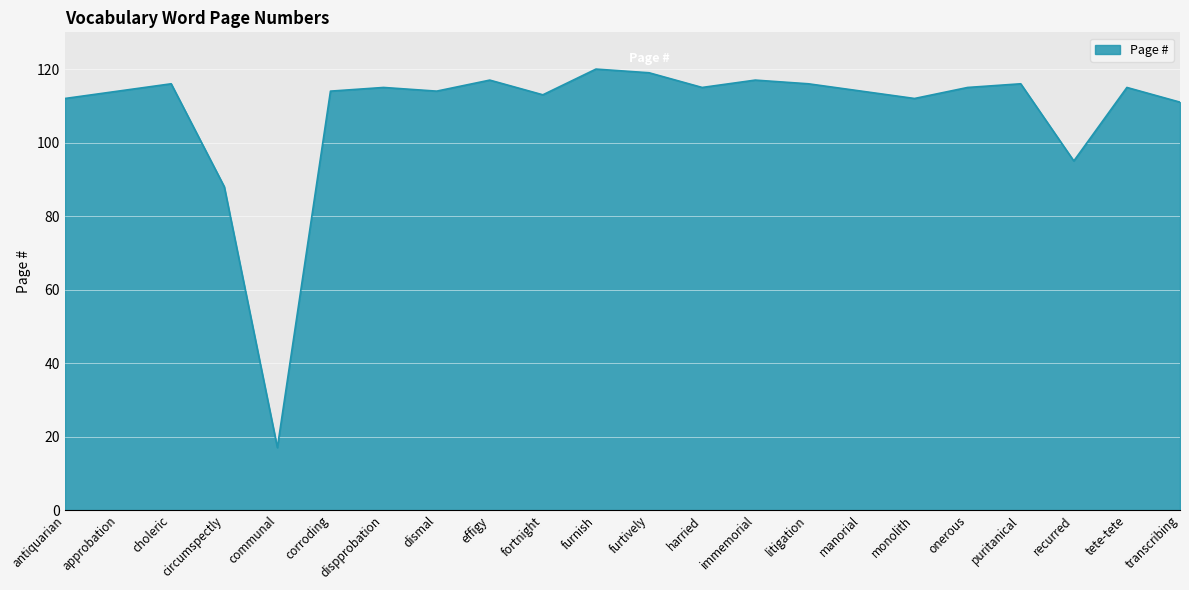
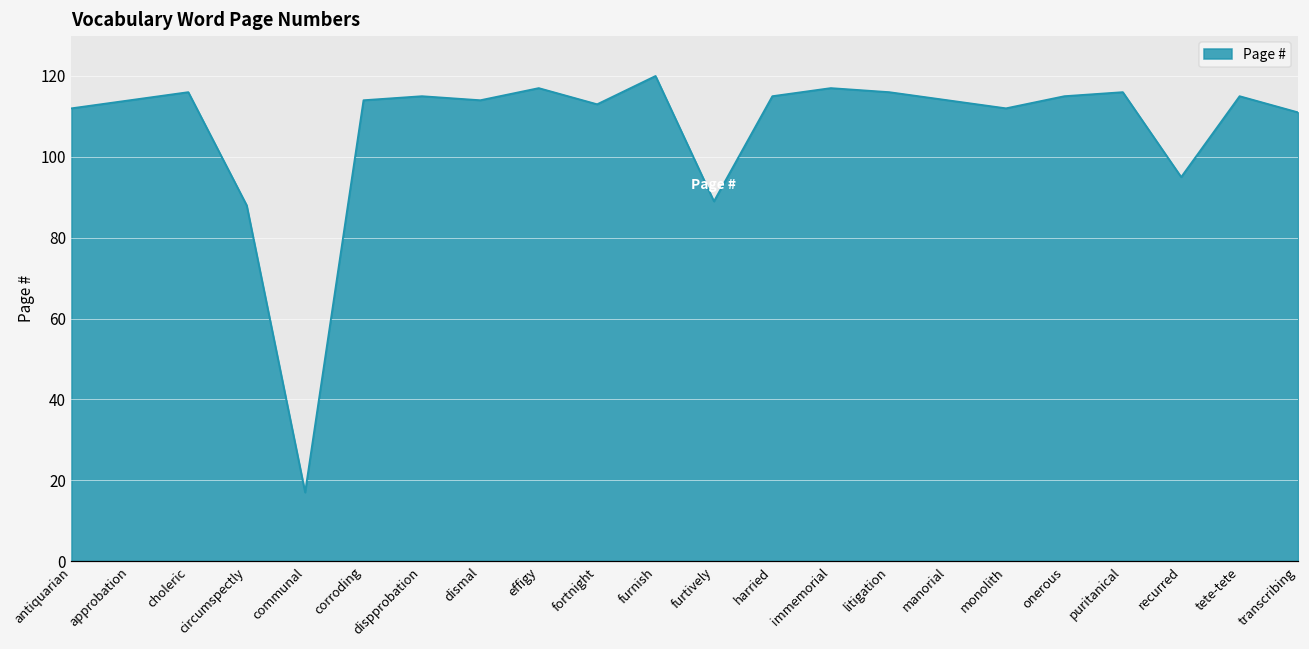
  {
    "antiquarian": 112,
    "approbation": 114,
    "choleric": 116,
    "circumspectly": 88,
    "communal": 17,
    "corroding": 114,
    "dispprobation": 115,
    "dismal": 114,
    "effigy": 117,
    "fortnight": 113,
    "furnish": 120,
-   "furtively": 119,
+   "furtively": 89,
    "harried": 115,
    "immemorial": 117,
    "litigation": 116,
    "manorial": 114,
    "monolith": 112,
    "onerous": 115,
    "puritanical": 116,
    "recurred": 95,
    "tete-tete": 115,
    "transcribing": 111
  }
